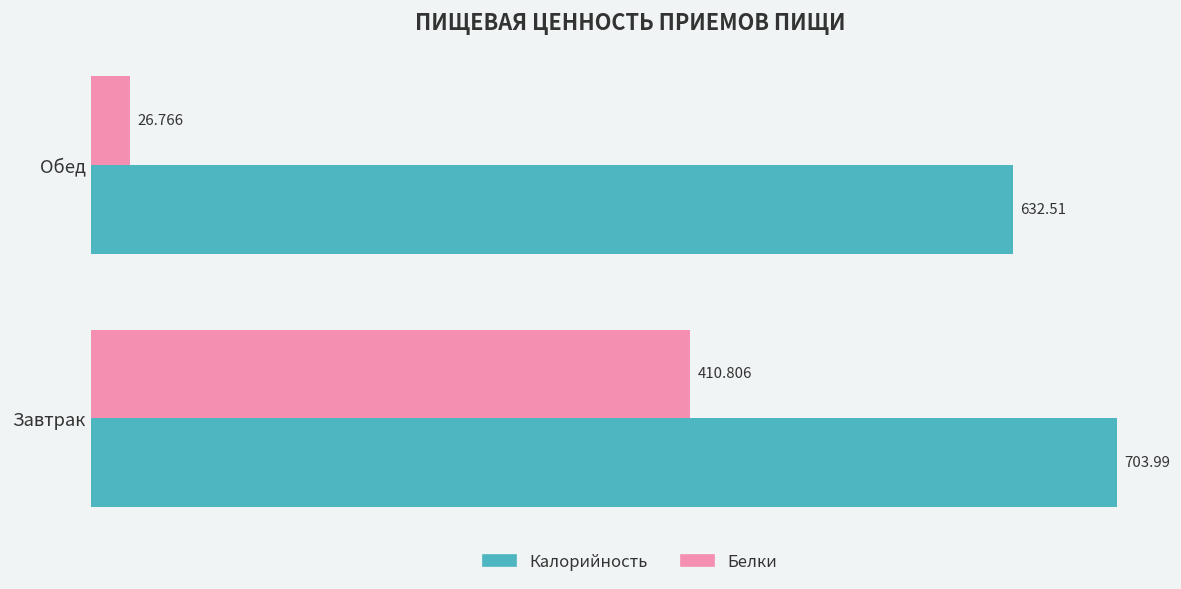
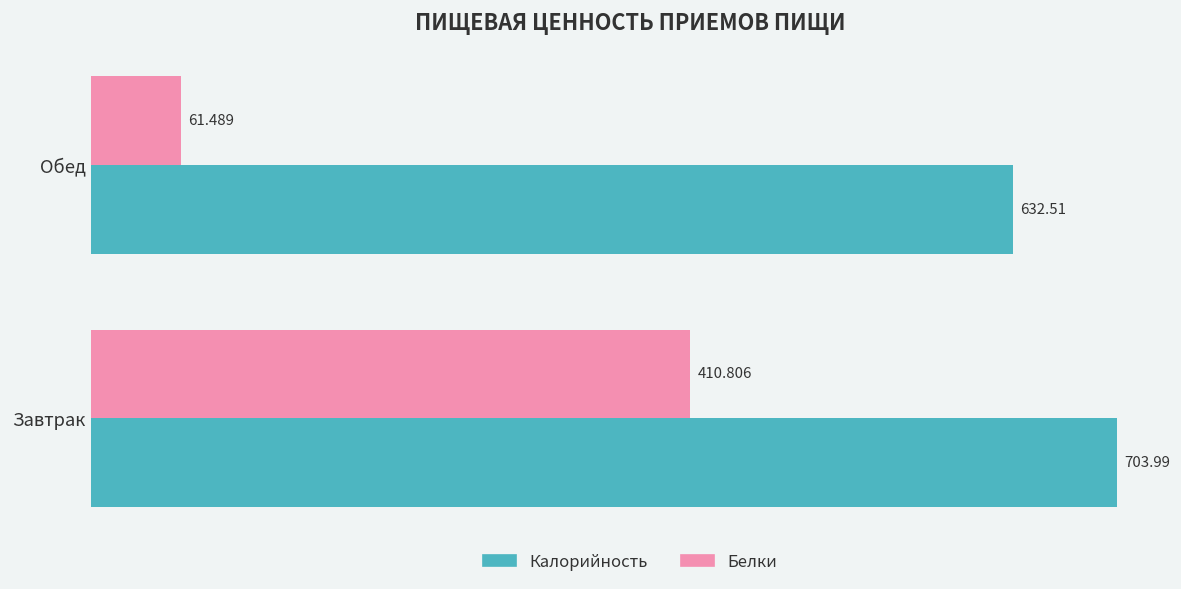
  {
    "Калорийность": {
      "Обед": 632.51,
      "Завтрак": 703.99
    },
    "Белки": {
-     "Обед": 26.766,
+     "Обед": 61.489,
      "Завтрак": 410.806
    }
  }
